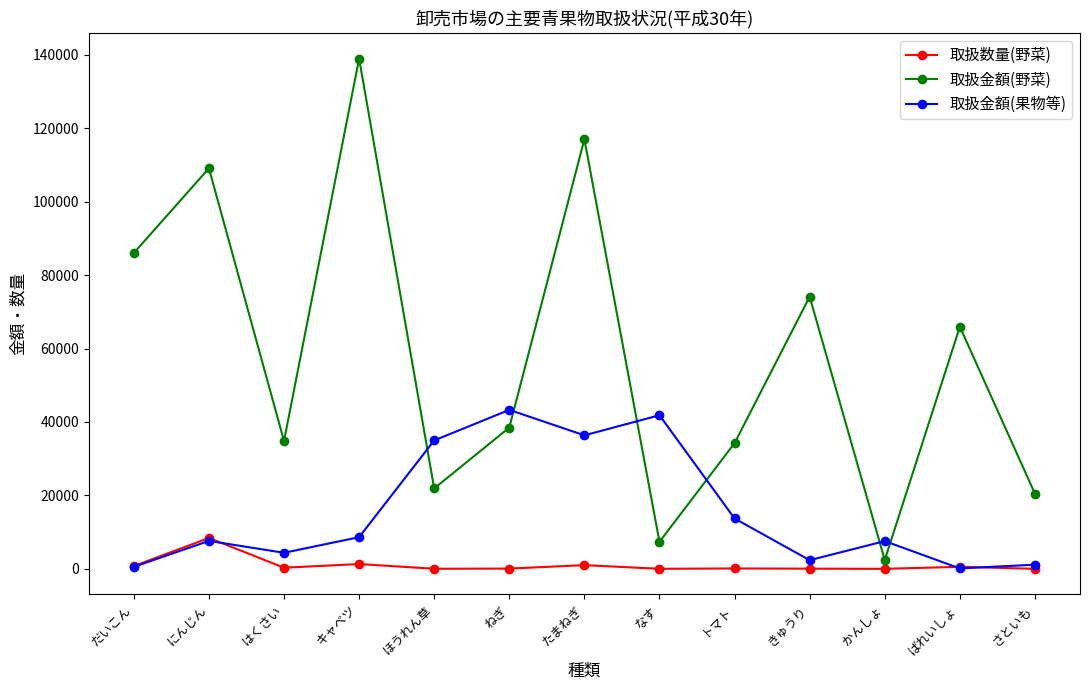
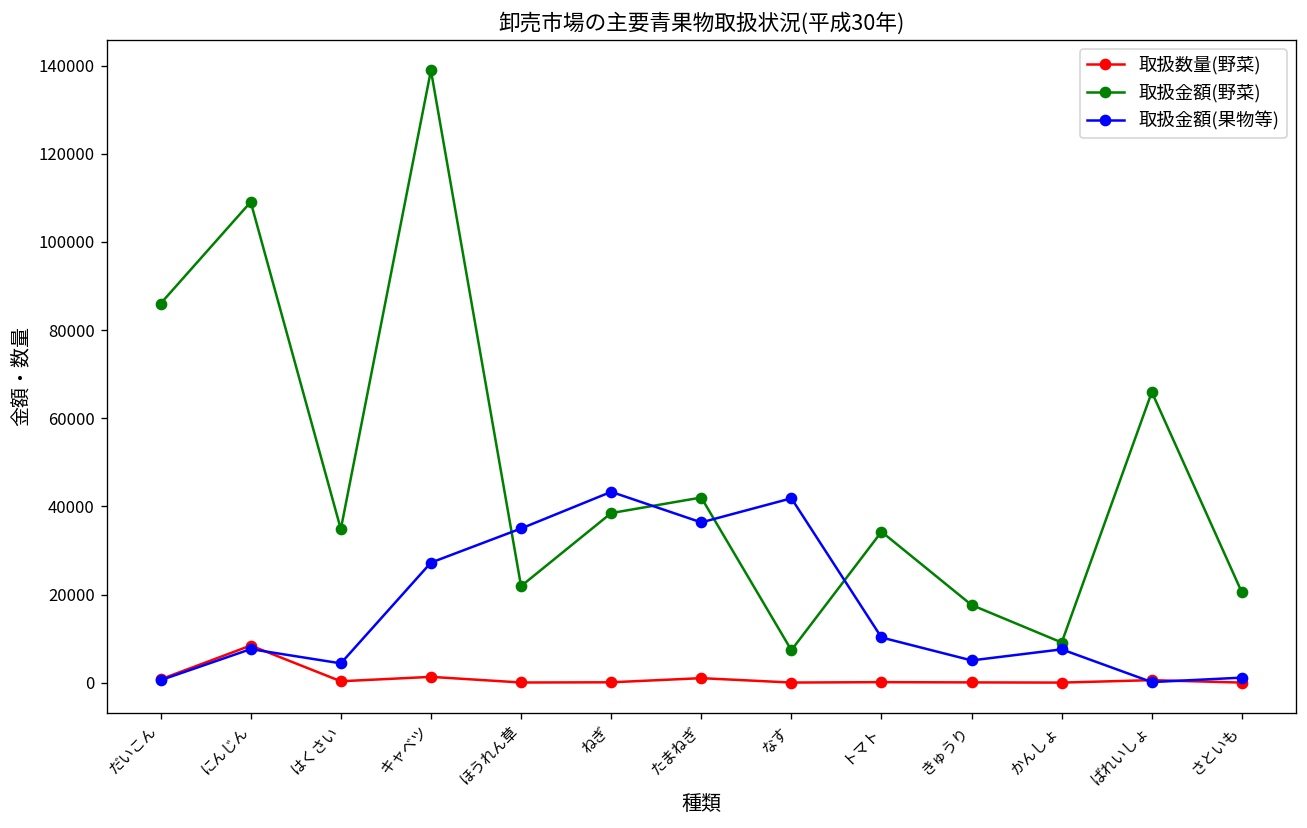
  {
    "取扱数量(野菜)": {
      "にんじん": 8000,
      "はくさい": 0,
      "キャベツ": 1000,
      "ほうれん草": 0,
      "ねぎ": 0,
      "たまねぎ": 1000,
      "なす": 0,
      "トマト": 0,
      "きゅうり": 0,
      "かんしょ": 0,
      "さといも": 0
    },
    "取扱金額(野菜)": {
      "だいこん": 86000,
      "にんじん": 109000,
      "はくさい": 35000,
      "キャベツ": 139000,
      "ほうれん草": 22000,
      "ねぎ": 38000,
-     "たまねぎ": 117000,
+     "たまねぎ": 42000,
      "なす": 7000,
      "トマト": 34000,
-     "きゅうり": 74000,
-     "かんしょ": 2000,
+     "きゅうり": 18000,
+     "かんしょ": 9000,
      "ばれいしょ": 66000,
      "さといも": 20000
    },
    "取扱金額(果物等)": {
      "にんじん": 8000,
      "はくさい": 4000,
-     "キャベツ": 9000,
+     "キャベツ": 27000,
      "ほうれん草": 35000,
      "ねぎ": 43000,
      "たまねぎ": 36000,
      "なす": 42000,
-     "トマト": 14000,
-     "きゅうり": 2000,
+     "トマト": 10000,
+     "きゅうり": 5000,
      "かんしょ": 8000,
      "さといも": 1000
    }
  }
